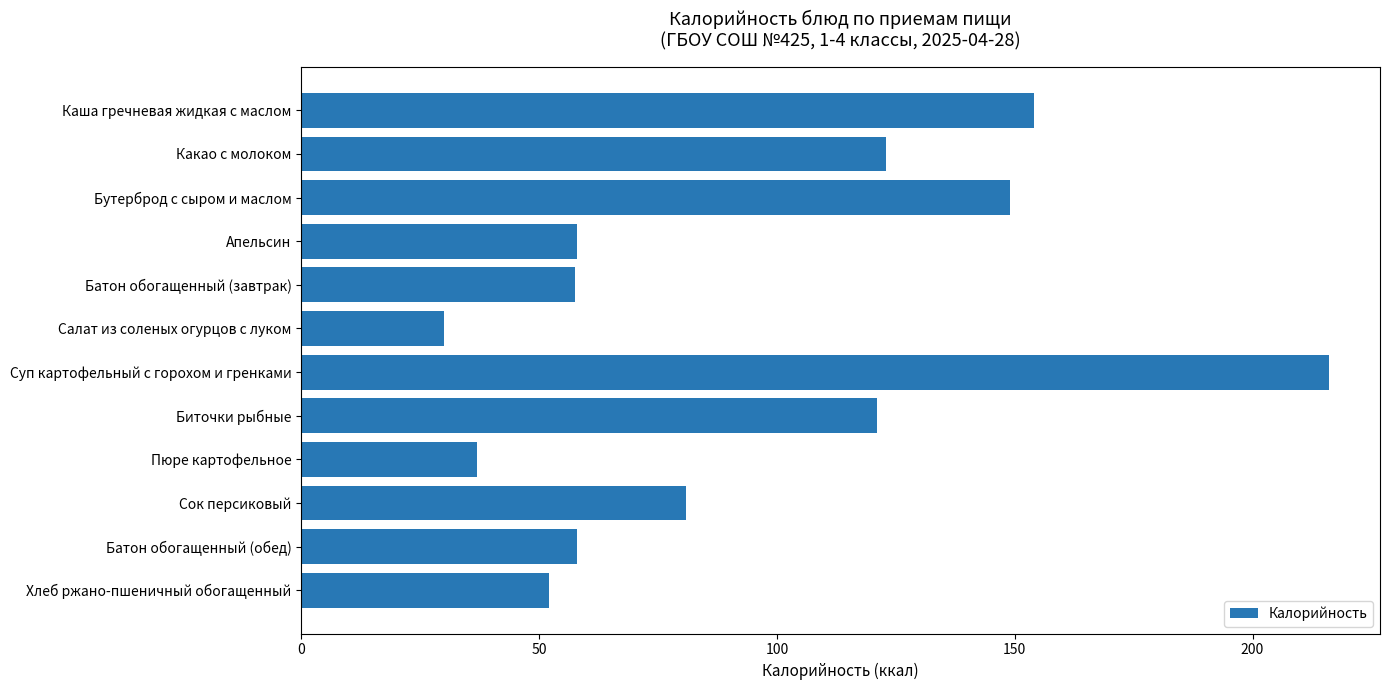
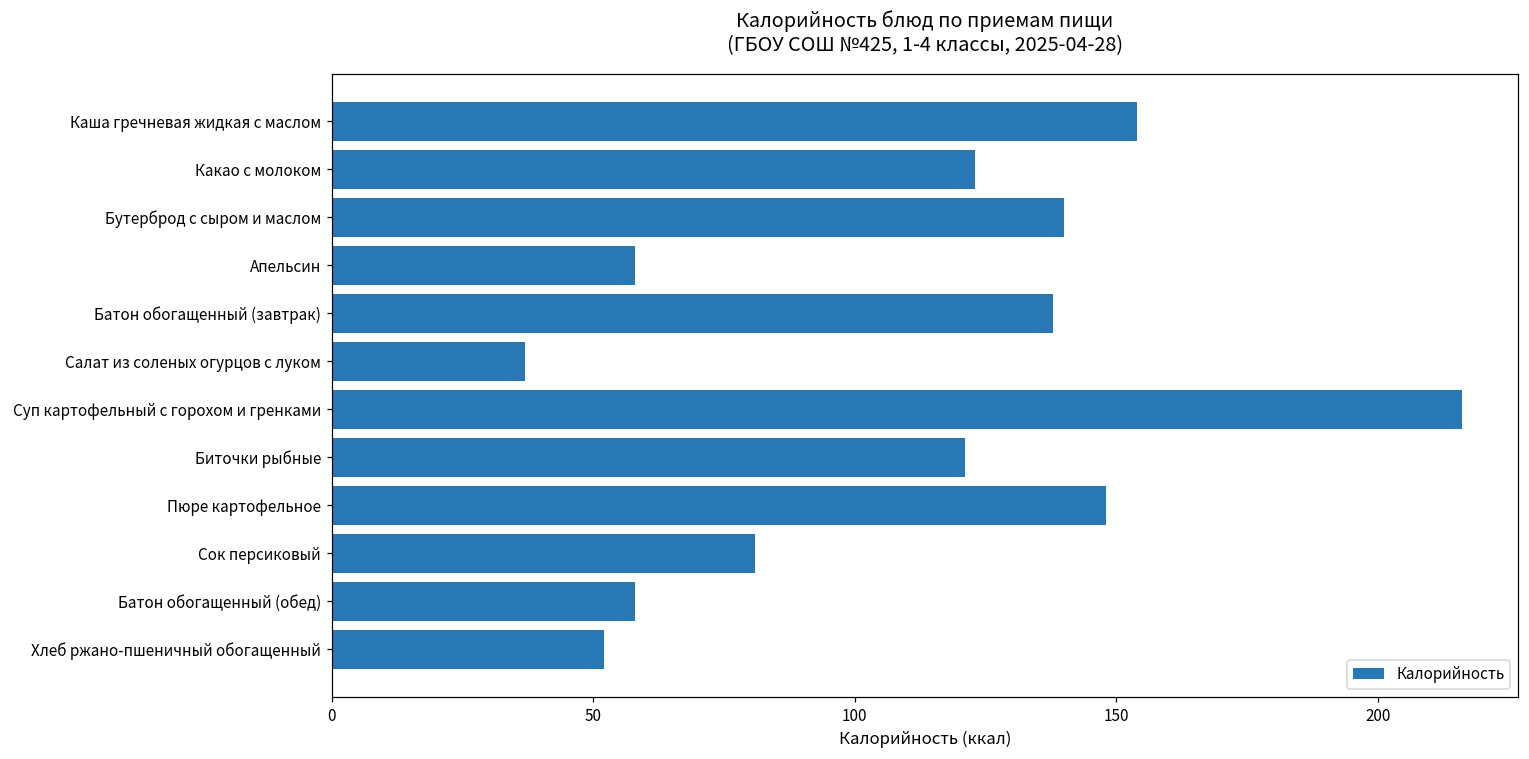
  {
    "Каша гречневая жидкая с маслом": 154,
    "Какао с молоком": 123,
-   "Бутерброд с сыром и маслом": 149,
+   "Бутерброд с сыром и маслом": 140,
    "Апельсин": 58,
-   "Батон обогащенный (завтрак)": 58,
-   "Салат из соленых огурцов с луком": 30,
+   "Батон обогащенный (завтрак)": 138,
+   "Салат из соленых огурцов с луком": 37,
    "Суп картофельный с горохом и гренками": 216,
    "Биточки рыбные": 121,
-   "Пюре картофельное": 37,
+   "Пюре картофельное": 148,
    "Сок персиковый": 81,
    "Батон обогащенный (обед)": 58,
    "Хлеб ржано-пшеничный обогащенный": 52
  }
